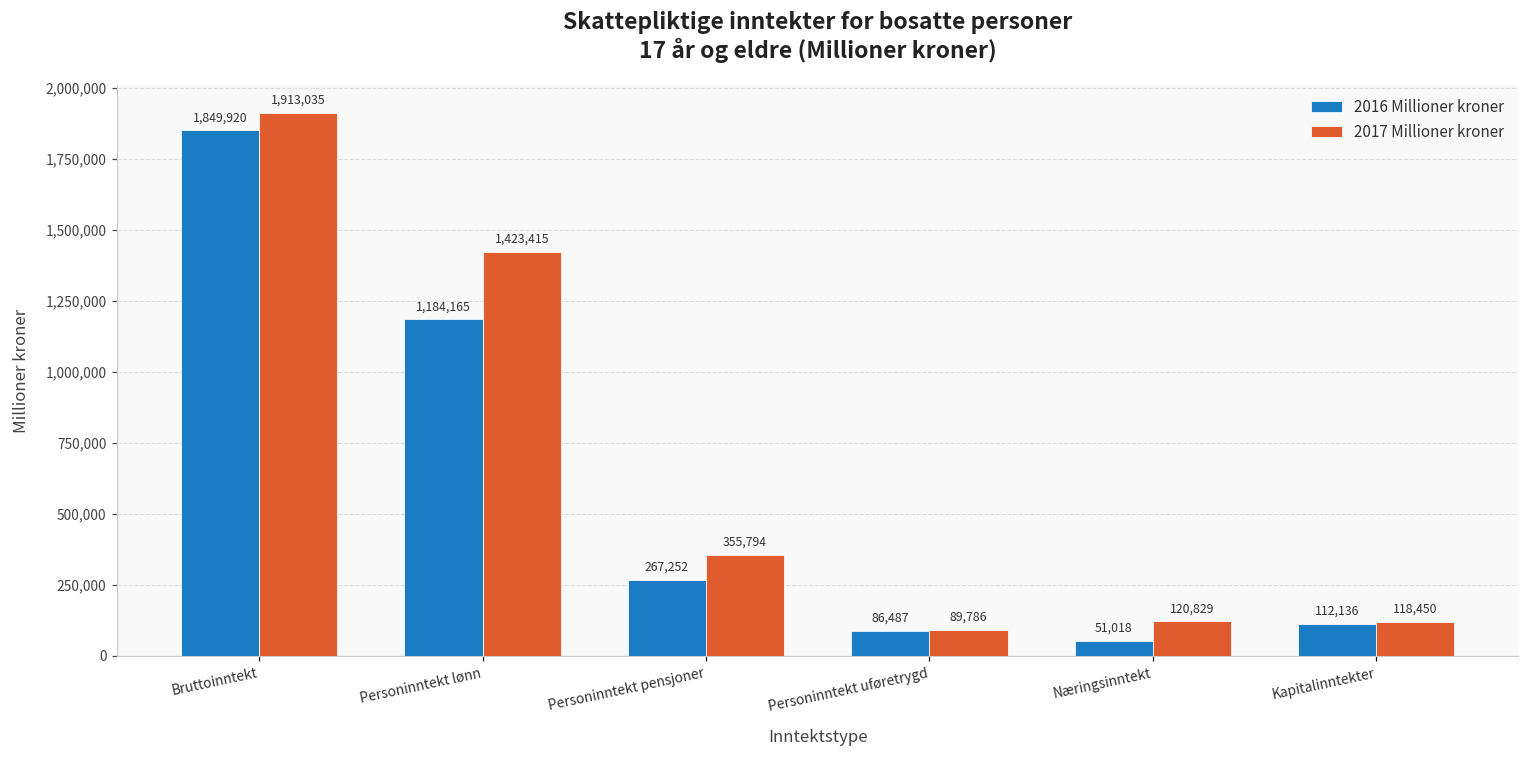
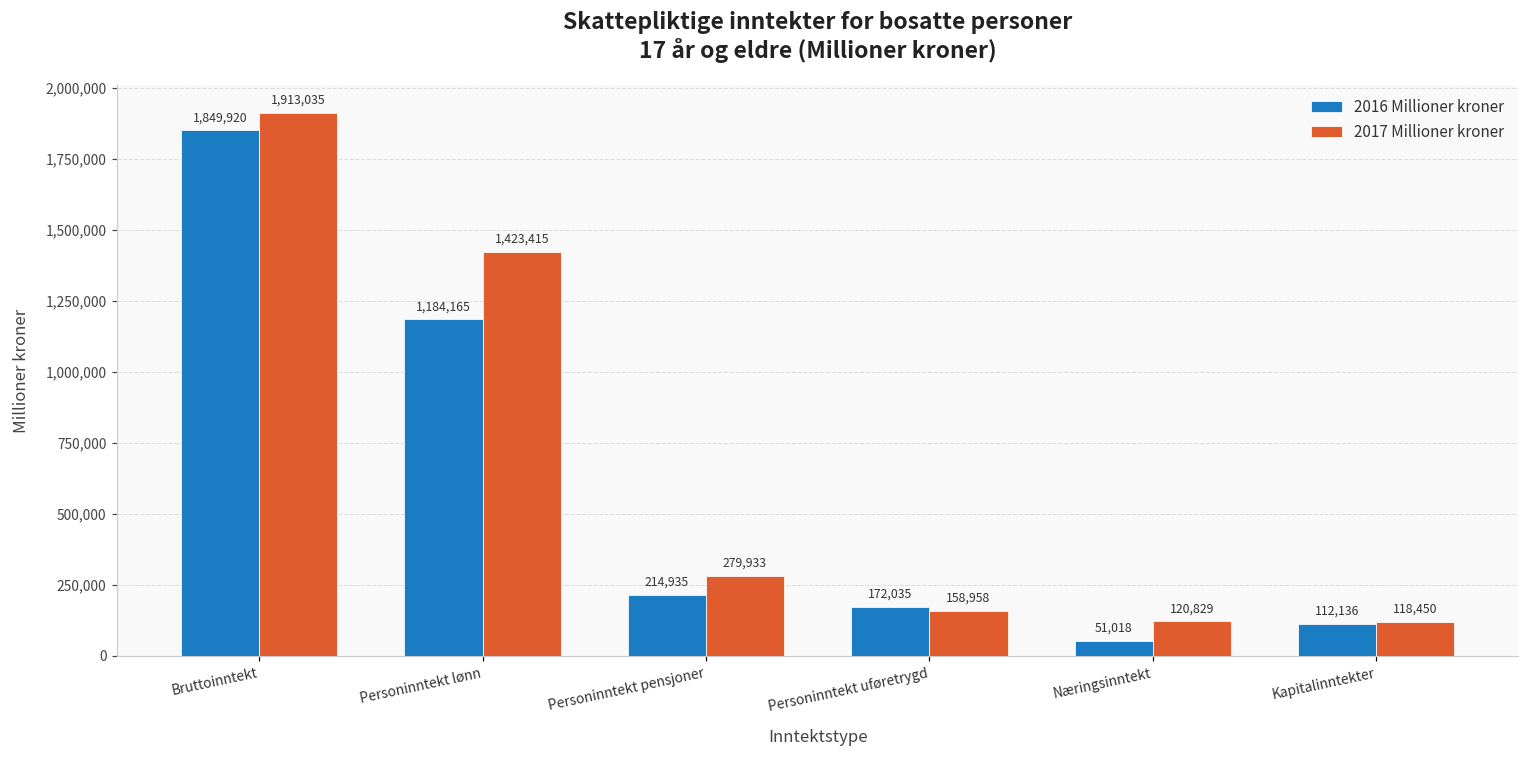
  {
    "2016 Millioner kroner": {
      "Bruttoinntekt": "1,849,920",
      "Personinntekt lønn": "1,184,165",
-     "Personinntekt pensjoner": "267,252",
-     "Personinntekt uføretrygd": "86,487",
+     "Personinntekt pensjoner": "214,935",
+     "Personinntekt uføretrygd": "172,035",
      "Næringsinntekt": "51,018",
      "Kapitalinntekter": "112,136"
    },
    "2017 Millioner kroner": {
      "Bruttoinntekt": "1,913,035",
      "Personinntekt lønn": "1,423,415",
-     "Personinntekt pensjoner": "355,794",
-     "Personinntekt uføretrygd": "89,786",
+     "Personinntekt pensjoner": "279,933",
+     "Personinntekt uføretrygd": "158,958",
      "Næringsinntekt": "120,829",
      "Kapitalinntekter": "118,450"
    }
  }
